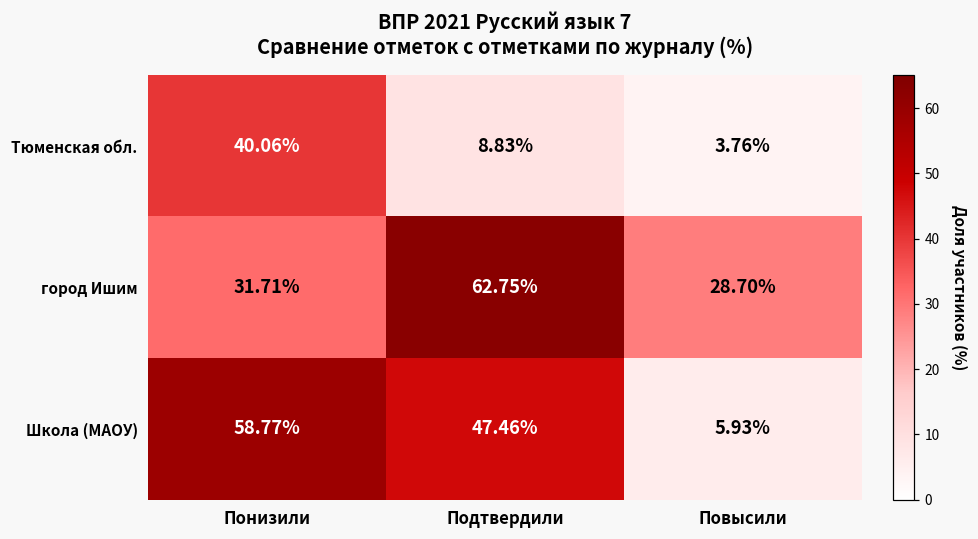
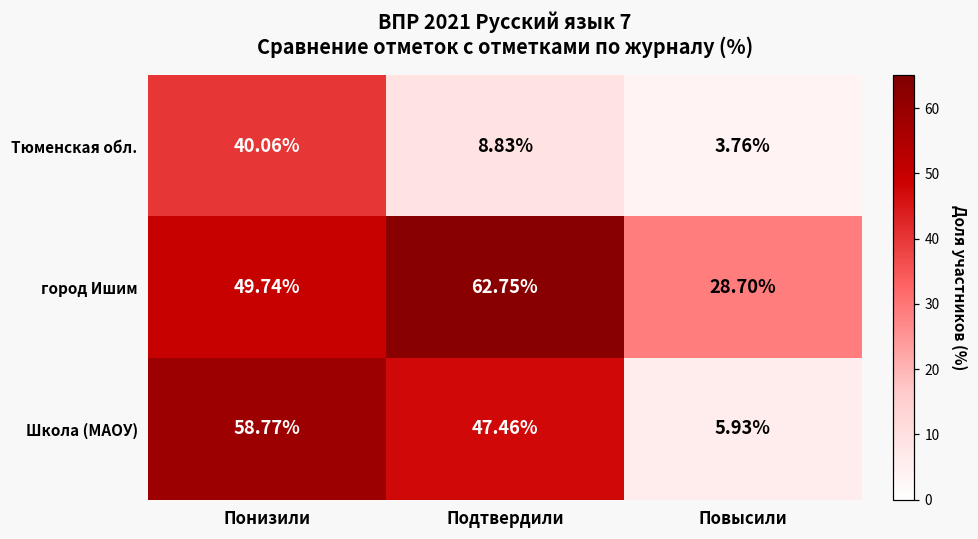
  {
    "Тюменская обл.": {
      "Понизили": "40.06%",
      "Подтвердили": "8.83%",
      "Повысили": "3.76%"
    },
    "город Ишим": {
-     "Понизили": "31.71%",
+     "Понизили": "49.74%",
      "Подтвердили": "62.75%",
      "Повысили": "28.70%"
    },
    "Школа (МАОУ)": {
      "Понизили": "58.77%",
      "Подтвердили": "47.46%",
      "Повысили": "5.93%"
    }
  }
